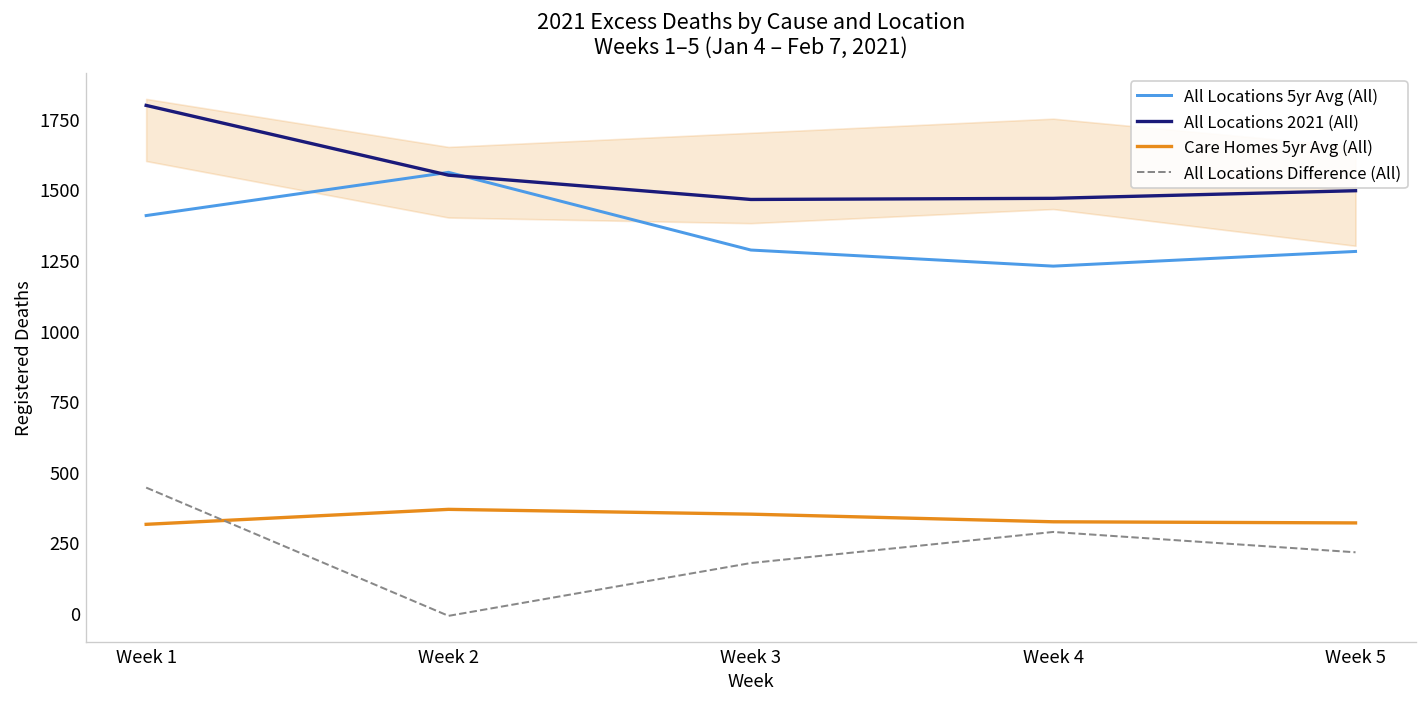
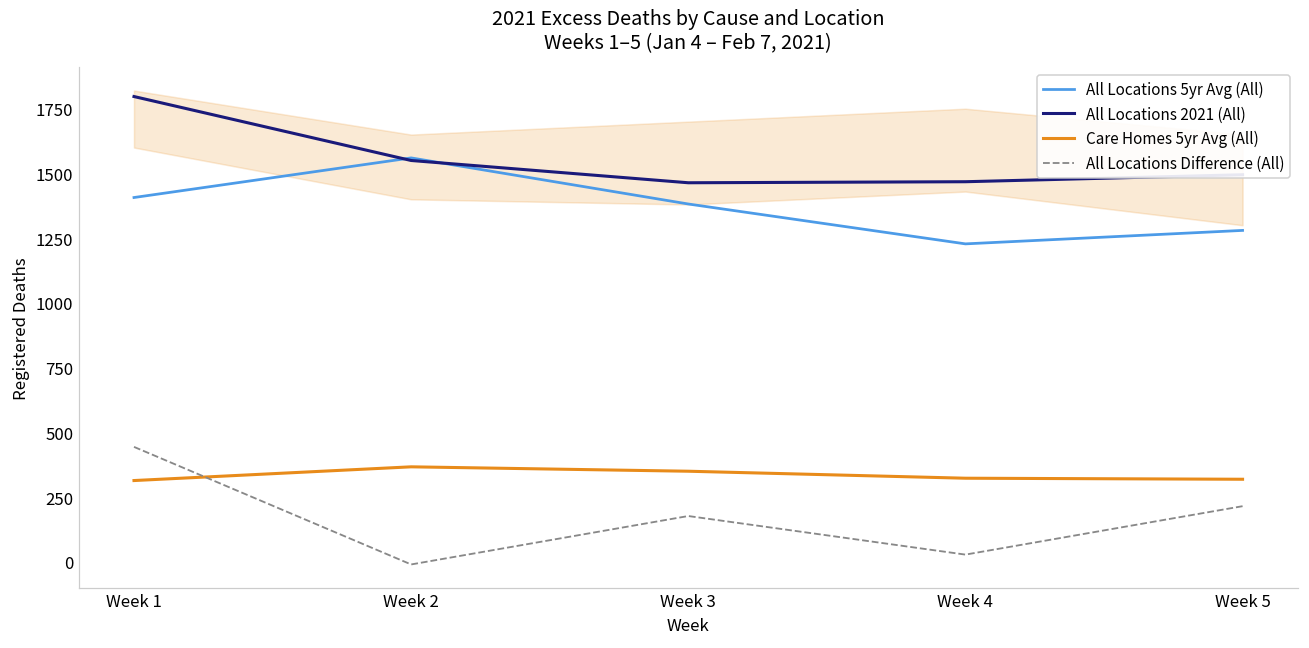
  {
    "All Locations 5yr Avg (All)": {
      "Week 1": 1410,
-     "Week 3": 1290,
+     "Week 3": 1380,
      "Week 4": 1230,
      "Week 5": 1280
    },
    "All Locations 2021 (All)": {
      "Week 1": 1800,
      "Week 3": 1460,
      "Week 4": 1470,
      "Week 5": 1500
    },
    "All Locations Difference (All)": {
      "Week 1": 440,
      "Week 2": -10,
      "Week 3": 180,
-     "Week 4": 290,
+     "Week 4": 30,
      "Week 5": 220
    }
  }
